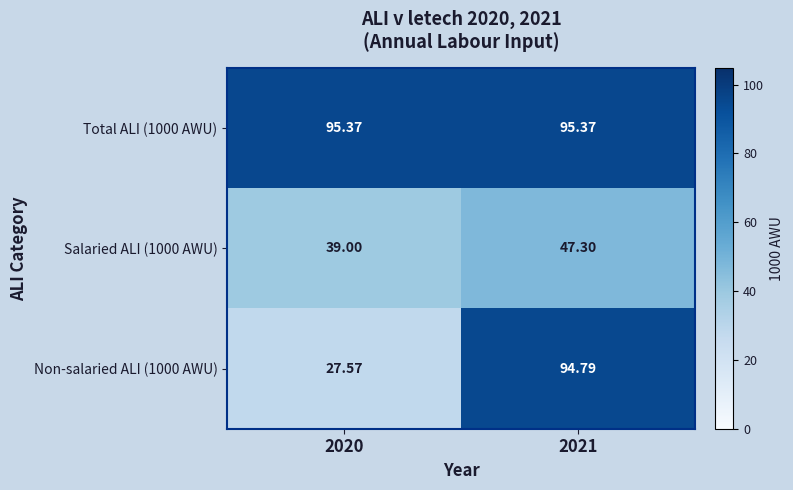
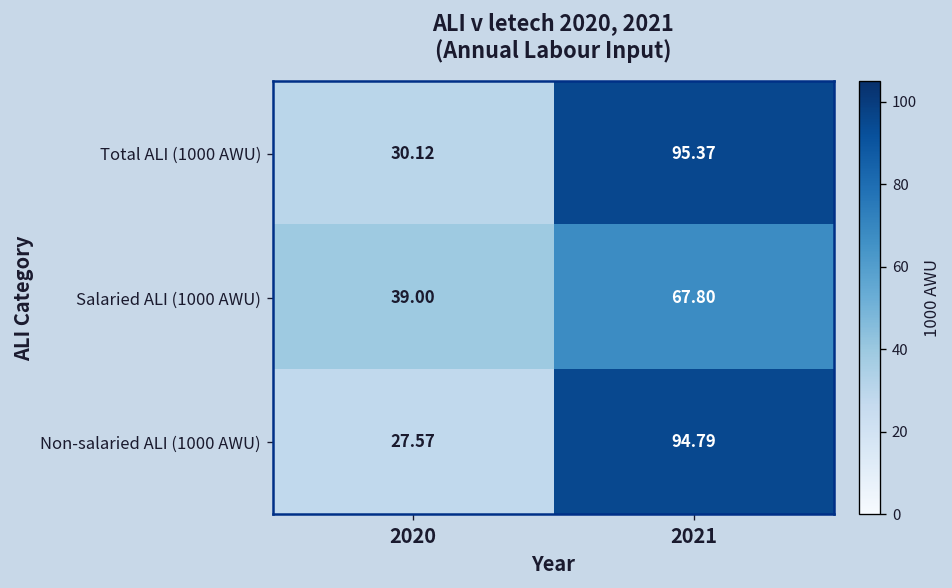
  {
    "Total ALI (1000 AWU)": {
-     "2020": 95.37,
+     "2020": 30.12,
      "2021": 95.37
    },
    "Salaried ALI (1000 AWU)": {
      "2020": 39.00,
-     "2021": 47.30
+     "2021": 67.80
    },
    "Non-salaried ALI (1000 AWU)": {
      "2020": 27.57,
      "2021": 94.79
    }
  }
